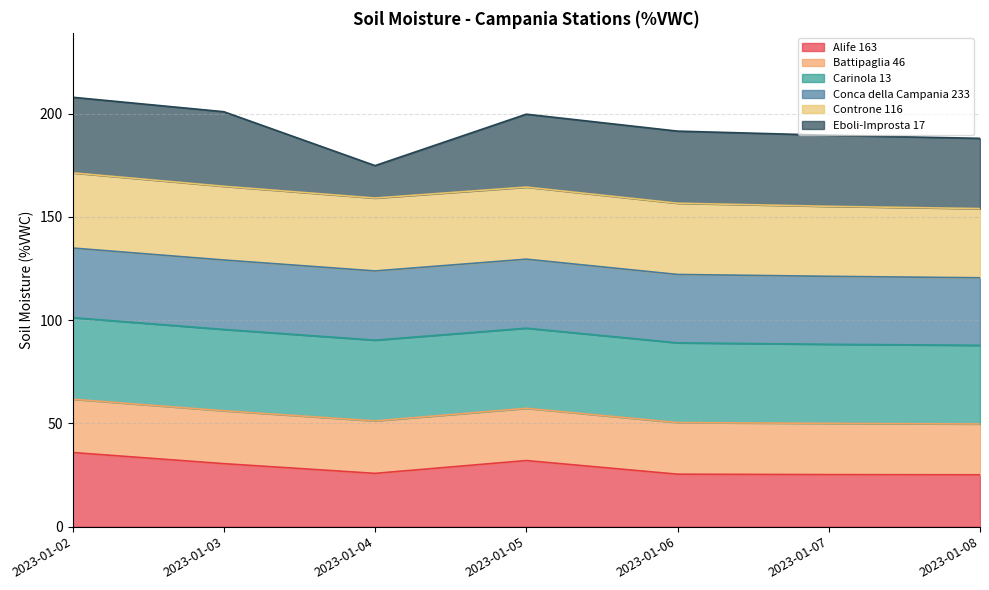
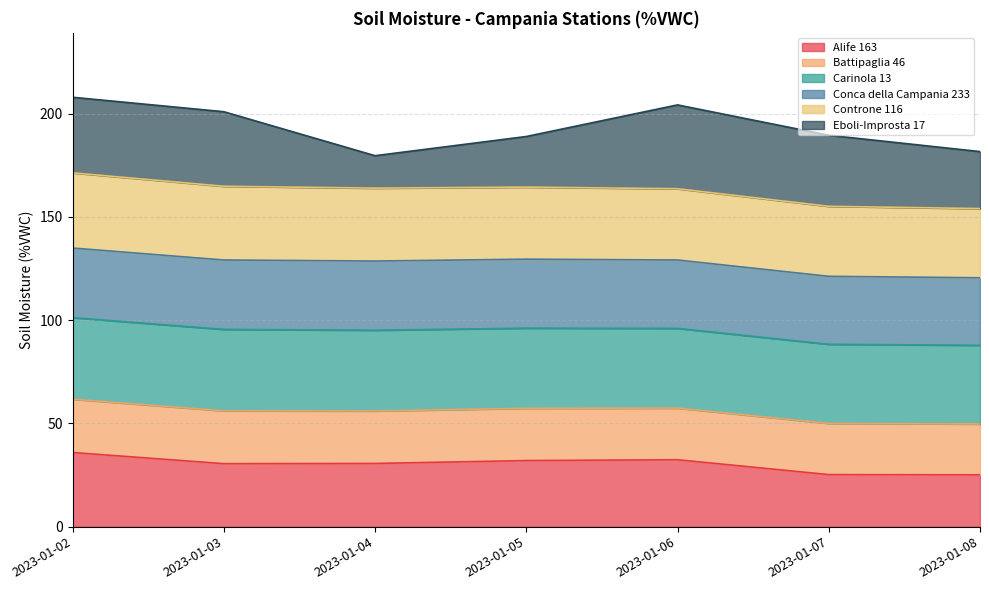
  {
    "Alife 163": {
      "2023-01-02": 36,
      "2023-01-03": 31,
-     "2023-01-04": 26,
+     "2023-01-04": 31,
      "2023-01-05": 32,
-     "2023-01-06": 25,
+     "2023-01-06": 32,
      "2023-01-07": 25,
      "2023-01-08": 25
    },
    "Eboli-Improsta 17": {
      "2023-01-02": 37,
      "2023-01-03": 36,
      "2023-01-04": 16,
-     "2023-01-05": 35,
-     "2023-01-06": 35,
+     "2023-01-05": 25,
+     "2023-01-06": 41,
      "2023-01-07": 34,
-     "2023-01-08": 34
+     "2023-01-08": 28
    }
  }
